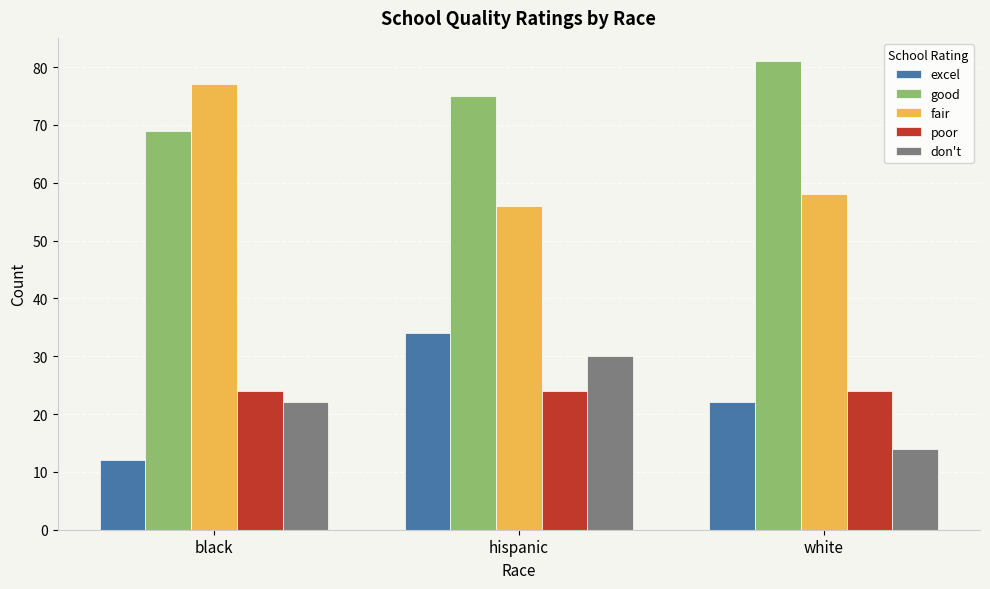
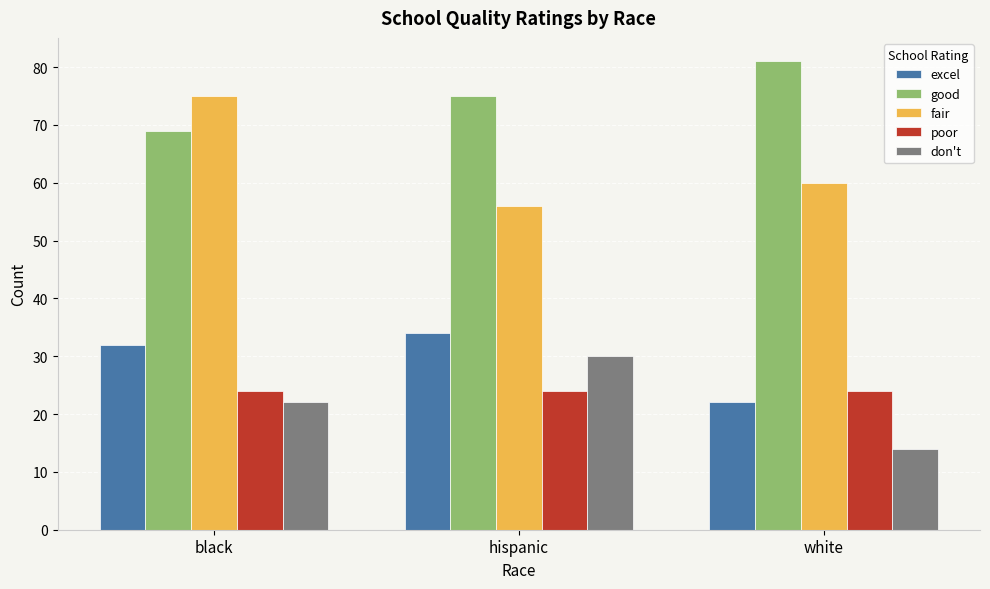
  {
    "excel": {
-     "black": 12,
+     "black": 32,
      "hispanic": 34,
      "white": 22
    },
    "good": {
      "black": 69,
      "hispanic": 75,
      "white": 81
    },
    "fair": {
-     "black": 77,
+     "black": 75,
      "hispanic": 56,
-     "white": 58
+     "white": 60
    },
    "poor": {
      "black": 24,
      "hispanic": 24,
      "white": 24
    },
    "don't": {
      "black": 22,
      "hispanic": 30,
      "white": 14
    }
  }
